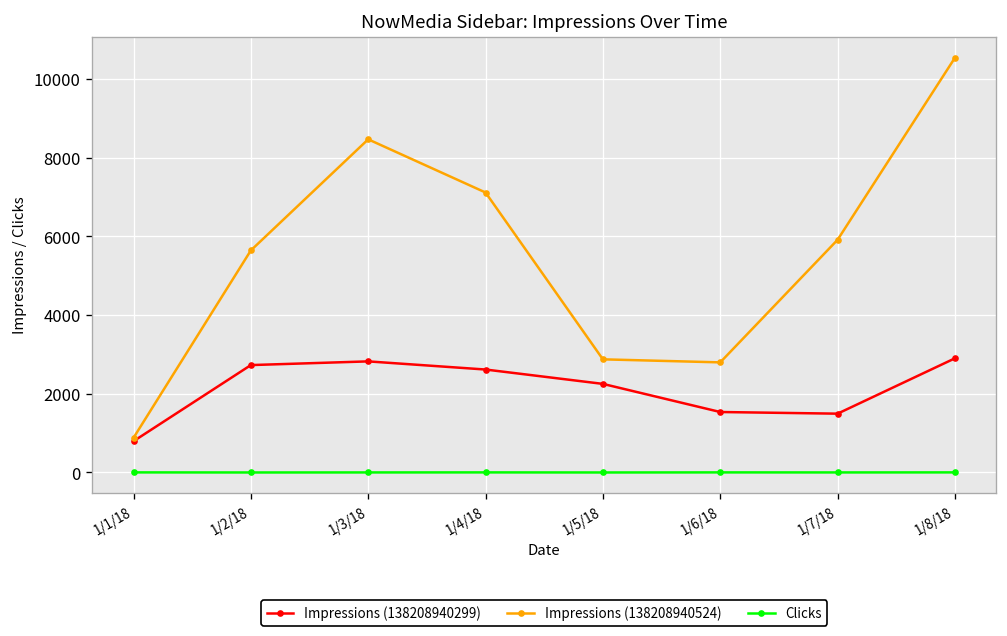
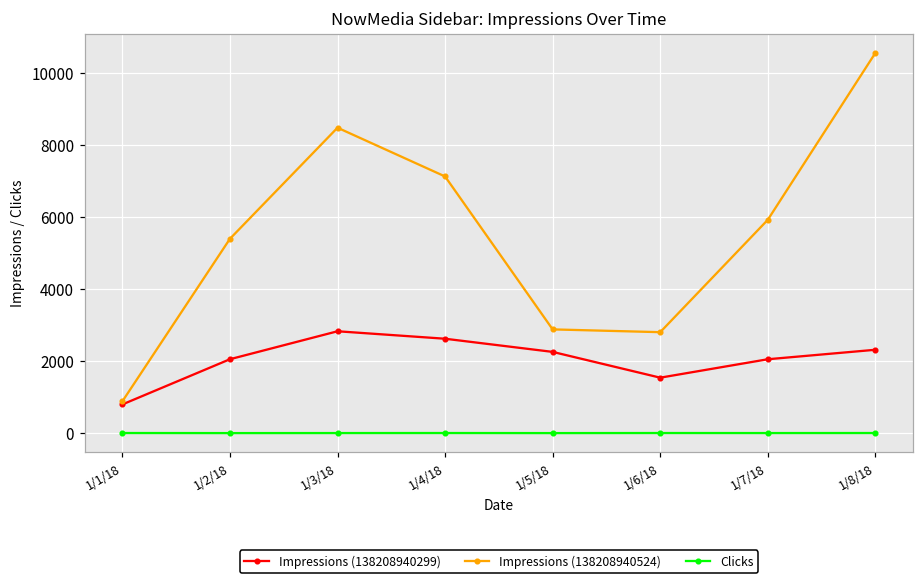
  {
    "Impressions (138208940299)": {
      "1/1/18": 800,
-     "1/2/18": 2700,
+     "1/2/18": 2000,
      "1/3/18": 2800,
      "1/4/18": 2600,
      "1/5/18": 2300,
      "1/6/18": 1500,
-     "1/7/18": 1500,
-     "1/8/18": 2900
+     "1/7/18": 2000,
+     "1/8/18": 2300
    },
    "Impressions (138208940524)": {
      "1/1/18": 900,
-     "1/2/18": 5600,
+     "1/2/18": 5400,
      "1/3/18": 8500,
      "1/4/18": 7100,
      "1/5/18": 2900,
      "1/6/18": 2800,
      "1/7/18": 5900,
      "1/8/18": 10500
    },
    "Clicks": {
      "1/1/18": 0,
      "1/2/18": 0,
      "1/3/18": 0,
      "1/4/18": 0,
      "1/5/18": 0,
      "1/6/18": 0,
      "1/7/18": 0,
      "1/8/18": 0
    }
  }
